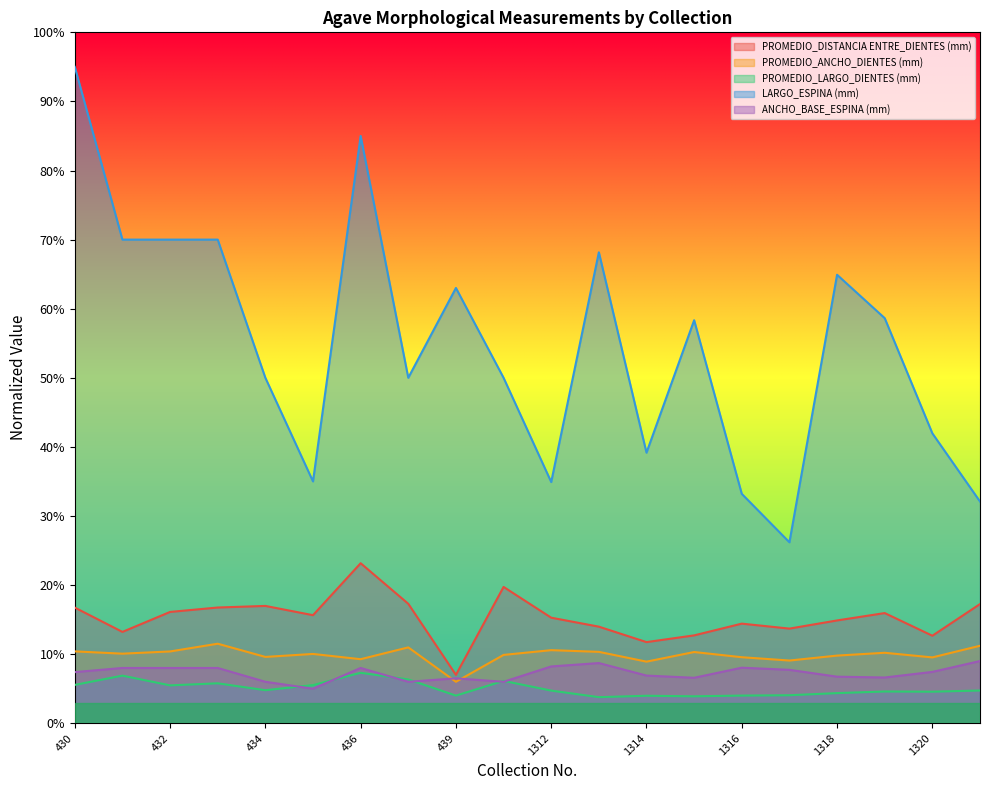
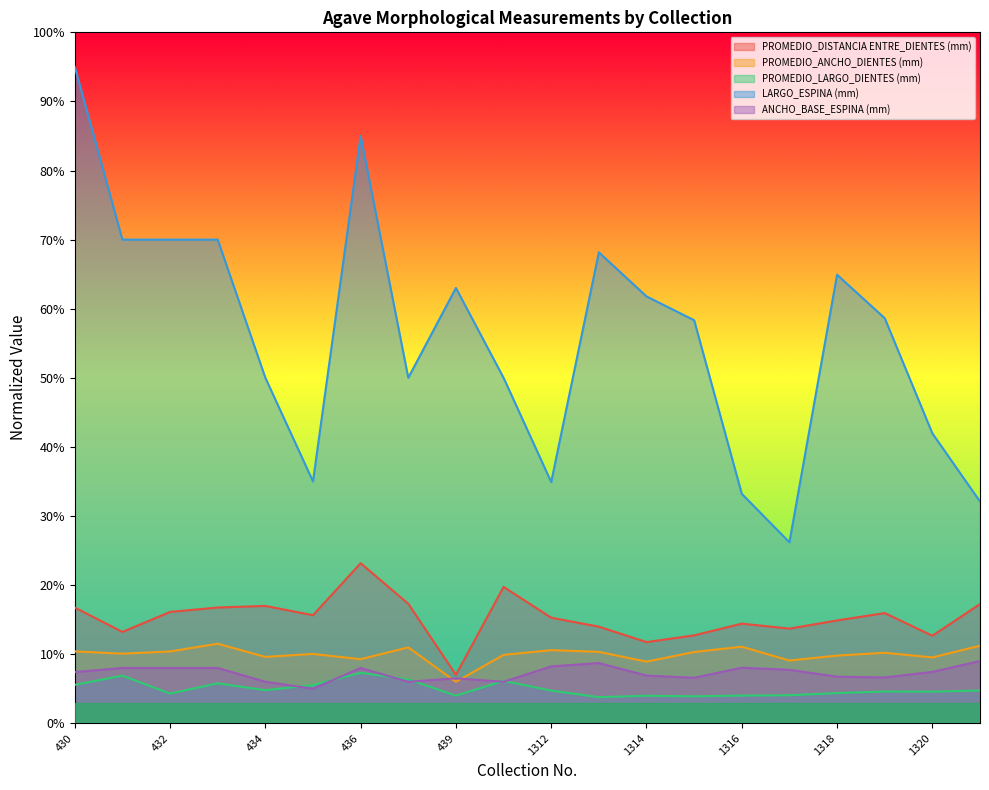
  {
    "PROMEDIO_DISTANCIA ENTRE_DIENTES (mm)": {
      "430": "17%",
      "432": "16%",
      "434": "17%",
      "436": "23%",
      "439": "7%",
      "1312": "15%",
      "1314": "12%",
      "1316": "14%",
      "1318": "15%",
      "1320": "13%"
    },
    "PROMEDIO_ANCHO_DIENTES (mm)": {
      "430": "10%",
      "432": "10%",
      "434": "10%",
      "436": "9%",
      "439": "6%",
      "1312": "11%",
      "1314": "9%",
-     "1316": "10%",
+     "1316": "11%",
      "1318": "10%",
      "1320": "10%"
    },
    "PROMEDIO_LARGO_DIENTES (mm)": {
      "430": "6%",
-     "432": "5%",
+     "432": "4%",
      "434": "5%",
      "436": "7%",
      "439": "4%",
      "1312": "5%",
      "1314": "4%",
      "1316": "4%",
      "1318": "4%",
      "1320": "5%"
    },
    "LARGO_ESPINA (mm)": {
      "430": "95%",
      "432": "70%",
      "434": "50%",
      "436": "85%",
      "439": "63%",
      "1312": "35%",
-     "1314": "39%",
+     "1314": "62%",
      "1316": "33%",
      "1318": "65%",
      "1320": "42%"
    },
    "ANCHO_BASE_ESPINA (mm)": {
      "430": "7%",
      "432": "8%",
      "434": "6%",
      "436": "8%",
      "439": "7%",
      "1312": "8%",
      "1314": "7%",
      "1316": "8%",
      "1318": "7%",
      "1320": "7%"
    }
  }
